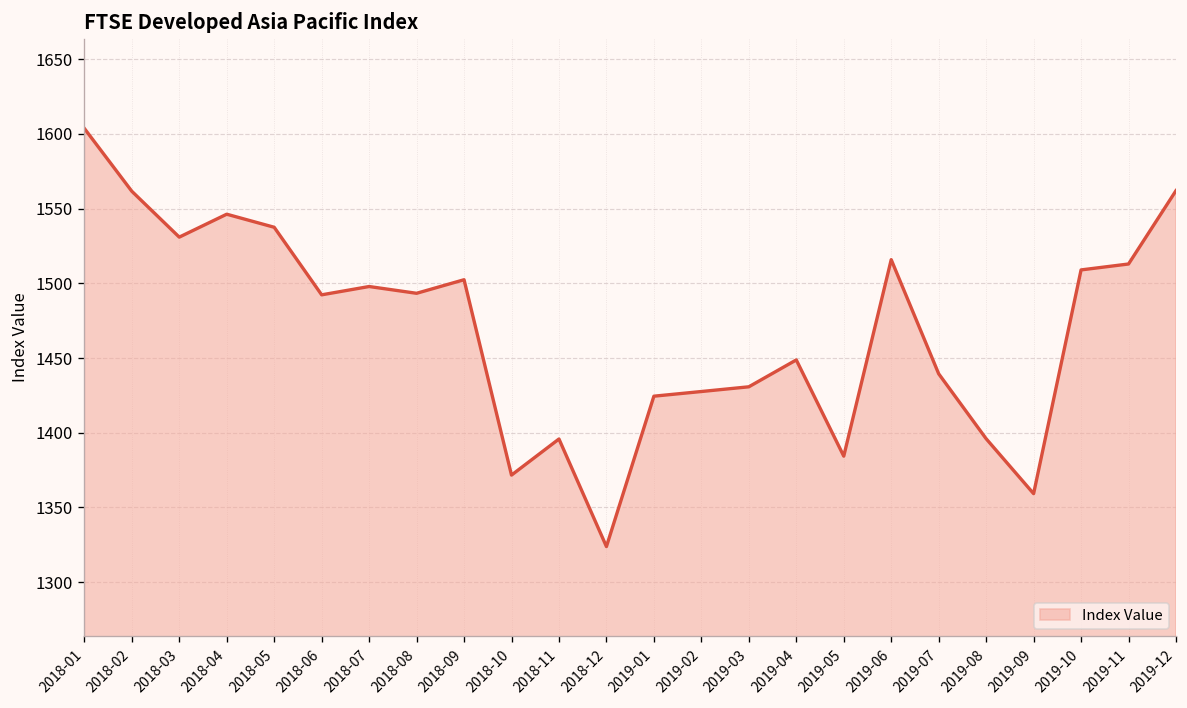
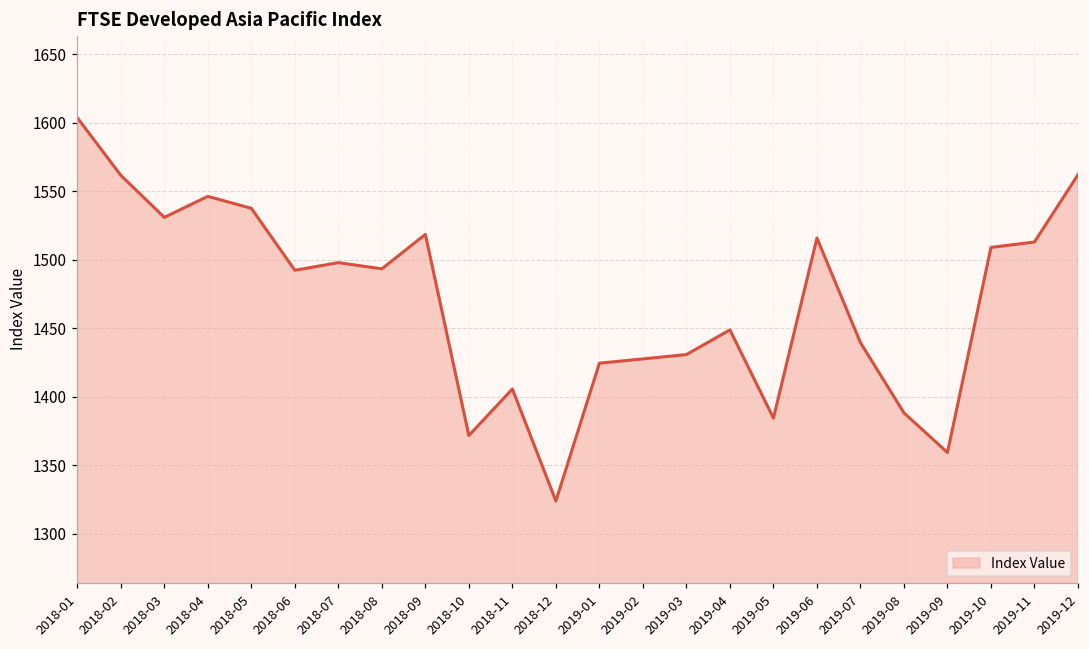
  {
    "2018-01": 1604,
    "2018-02": 1562,
    "2018-03": 1531,
    "2018-04": 1546,
    "2018-05": 1538,
    "2018-06": 1492,
    "2018-07": 1498,
    "2018-08": 1493,
-   "2018-09": 1502,
+   "2018-09": 1518,
    "2018-10": 1372,
-   "2018-11": 1396,
+   "2018-11": 1406,
    "2018-12": 1324,
    "2019-01": 1424,
    "2019-02": 1428,
    "2019-03": 1431,
    "2019-04": 1449,
    "2019-05": 1384,
    "2019-06": 1516,
    "2019-07": 1439,
-   "2019-08": 1396,
+   "2019-08": 1388,
    "2019-09": 1359,
    "2019-10": 1509,
    "2019-11": 1513,
    "2019-12": 1562
  }
